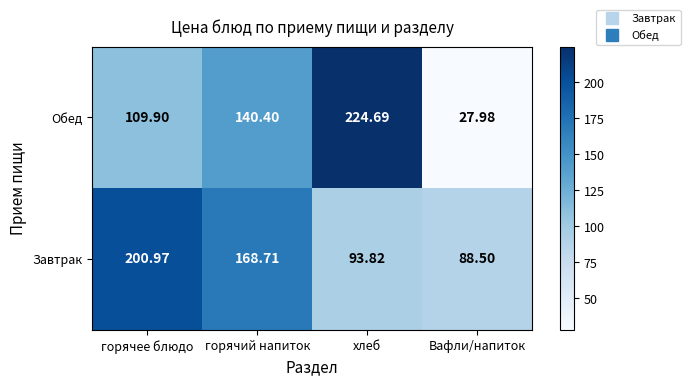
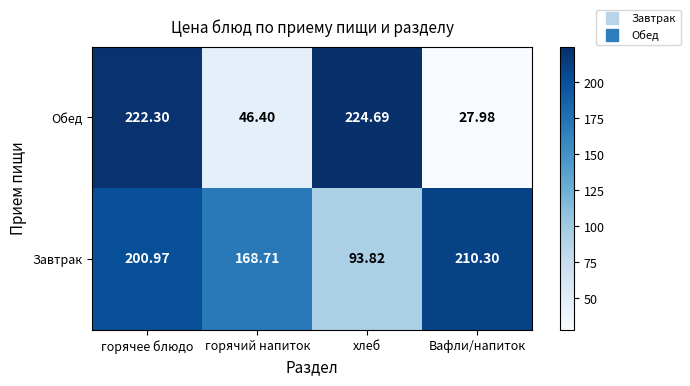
  {
    "Обед": {
-     "горячее блюдо": 109.90,
-     "горячий напиток": 140.40,
+     "горячее блюдо": 222.30,
+     "горячий напиток": 46.40,
      "хлеб": 224.69,
      "Вафли/напиток": 27.98
    },
    "Завтрак": {
      "горячее блюдо": 200.97,
      "горячий напиток": 168.71,
      "хлеб": 93.82,
-     "Вафли/напиток": 88.50
+     "Вафли/напиток": 210.30
    }
  }
